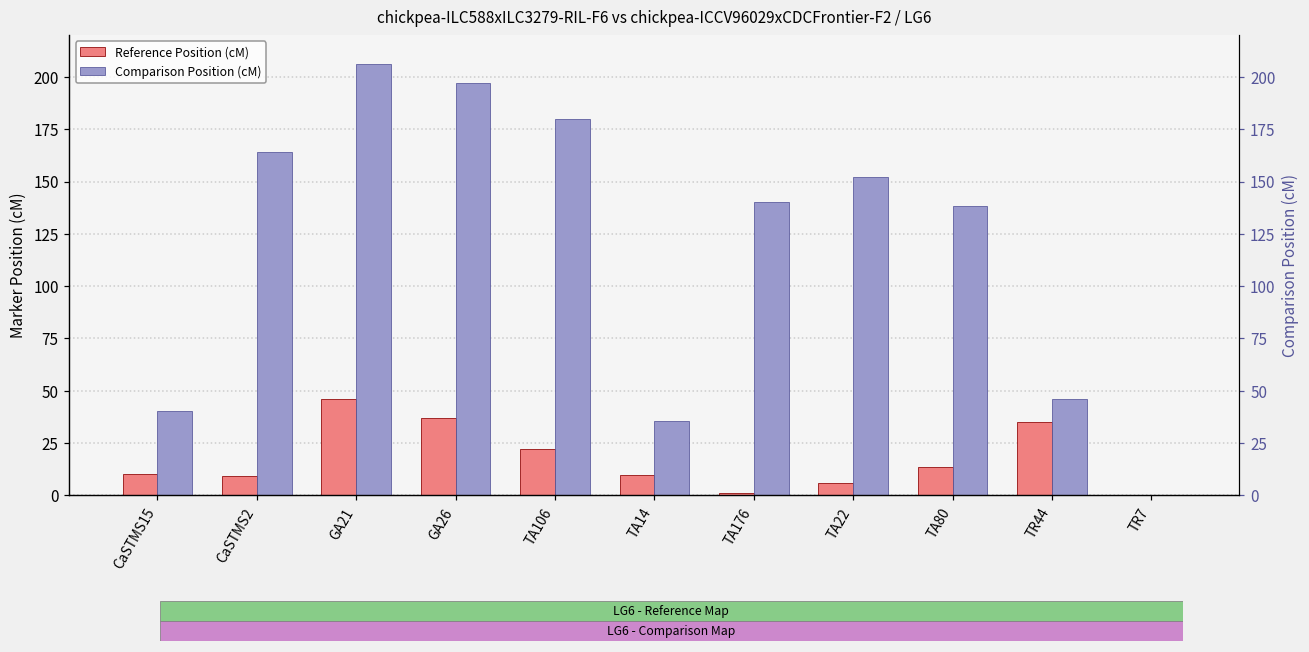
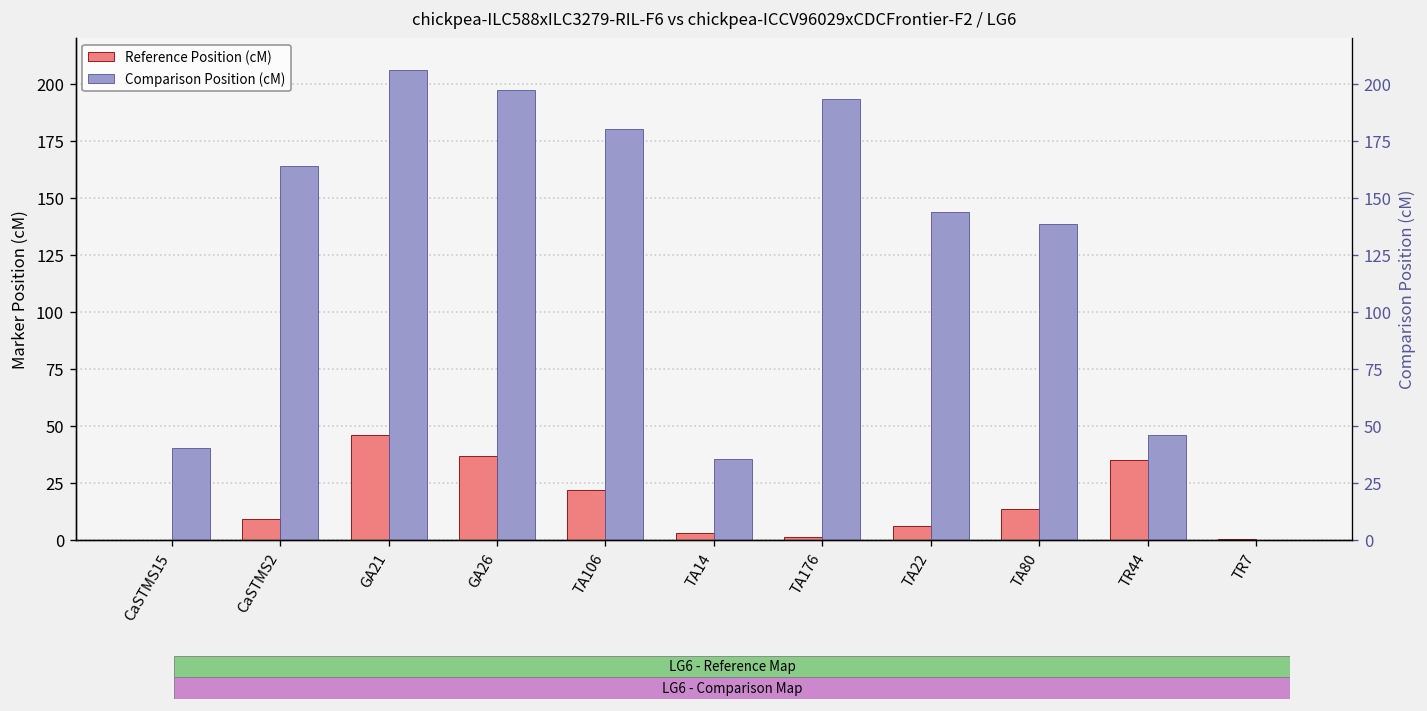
  {
    "Reference Position (cM)": {
-     "CaSTMS15": 10,
+     "CaSTMS15": 0,
      "CaSTMS2": 9,
      "GA21": 46,
      "GA26": 37,
      "TA106": 22,
-     "TA14": 10,
+     "TA14": 3,
      "TA22": 6,
      "TA80": 14,
      "TR44": 35
    },
    "Comparison Position (cM)": {
      "CaSTMS15": 40,
      "CaSTMS2": 164,
      "GA21": 206,
      "GA26": 197,
      "TA106": 180,
      "TA14": 36,
-     "TA176": 140,
-     "TA22": 152,
+     "TA176": 193,
+     "TA22": 144,
      "TA80": 138,
      "TR44": 46,
      "TR7": 0
    }
  }
